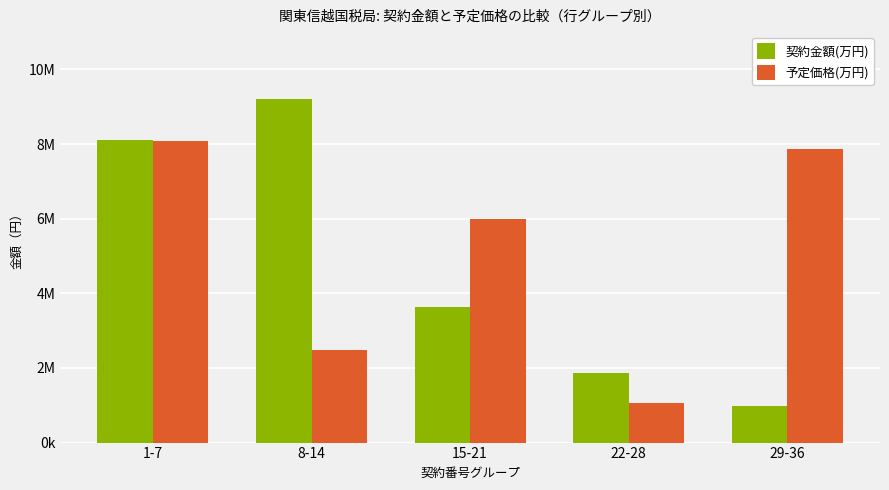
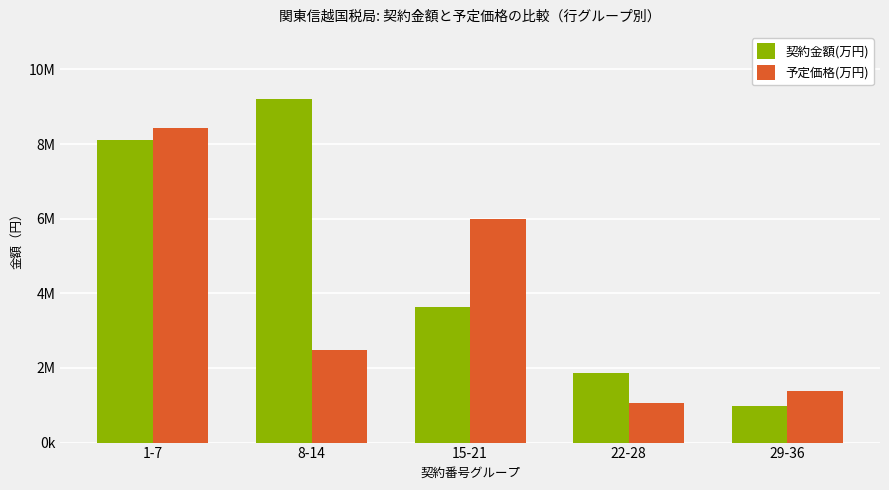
  {
    "契約金額(万円)": {
      "1-7": 8100000,
      "8-14": 9200000,
      "15-21": 3600000,
      "22-28": 1900000,
      "29-36": 1000000
    },
    "予定価格(万円)": {
-     "1-7": 8100000,
+     "1-7": 8400000,
      "8-14": 2500000,
      "15-21": 6000000,
      "22-28": 1100000,
-     "29-36": 7900000
+     "29-36": 1400000
    }
  }
